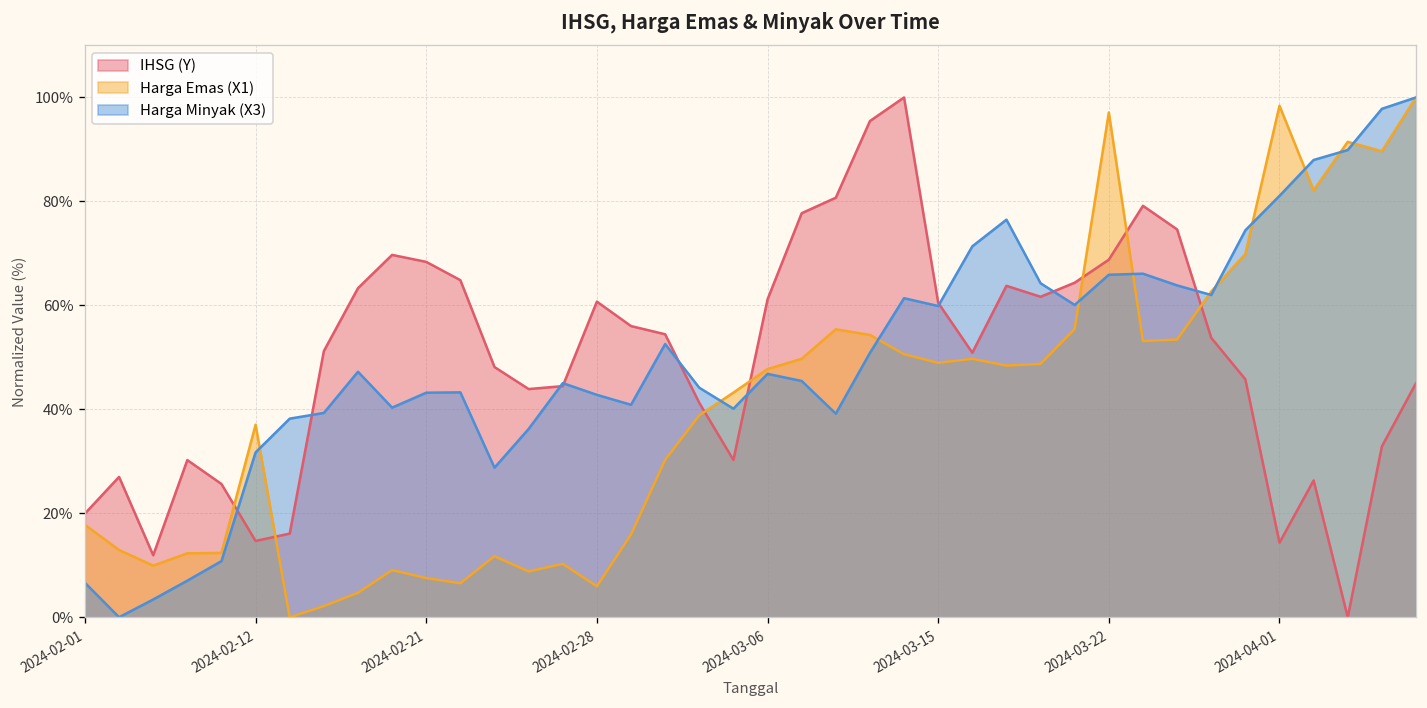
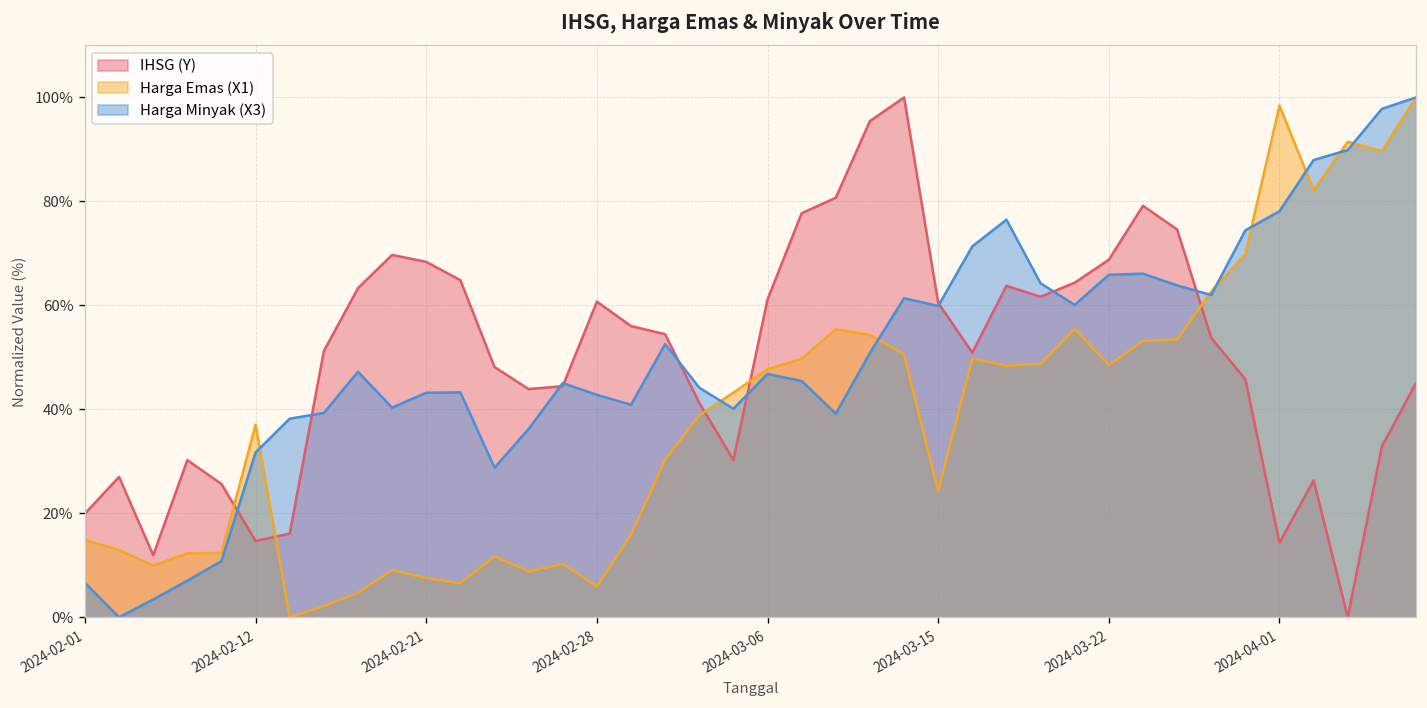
  {
    "IHSG (Y)": {
      "2024-02-01": "20%",
      "2024-02-12": "15%",
      "2024-02-21": "68%",
      "2024-02-28": "61%",
      "2024-03-06": "61%",
      "2024-03-15": "60%",
      "2024-03-22": "69%",
      "2024-04-01": "14%"
    },
    "Harga Emas (X1)": {
-     "2024-02-01": "18%",
+     "2024-02-01": "15%",
      "2024-02-12": "37%",
      "2024-02-21": "8%",
      "2024-02-28": "6%",
      "2024-03-06": "48%",
-     "2024-03-15": "49%",
-     "2024-03-22": "97%",
+     "2024-03-15": "24%",
+     "2024-03-22": "49%",
      "2024-04-01": "98%"
    },
    "Harga Minyak (X3)": {
      "2024-02-01": "7%",
      "2024-02-12": "32%",
      "2024-02-21": "43%",
      "2024-02-28": "43%",
      "2024-03-06": "47%",
      "2024-03-15": "60%",
      "2024-03-22": "66%",
-     "2024-04-01": "81%"
+     "2024-04-01": "78%"
    }
  }
